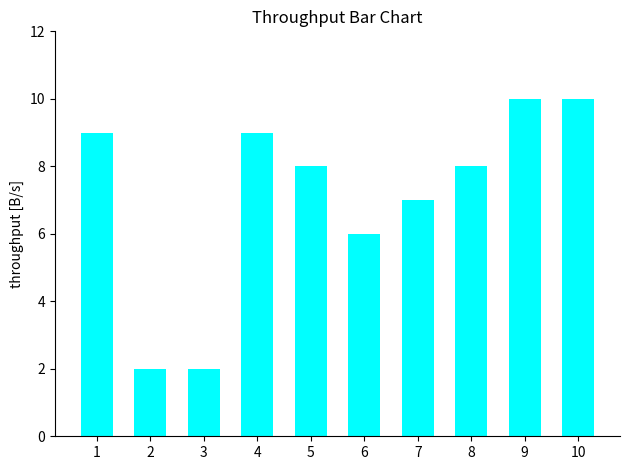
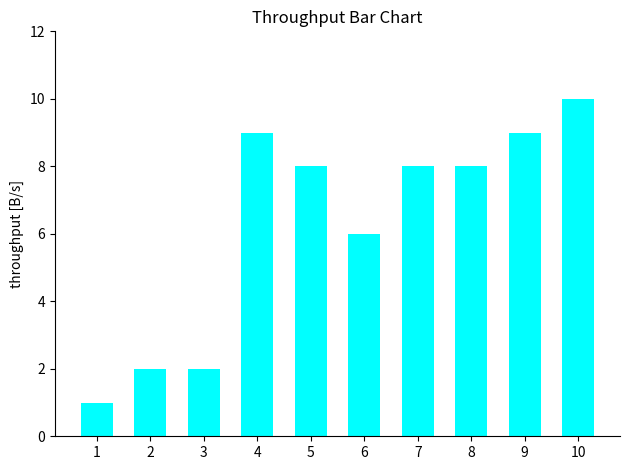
  {
-   "1": 9,
+   "1": 1,
    "2": 2,
    "3": 2,
    "4": 9,
    "5": 8,
    "6": 6,
-   "7": 7,
+   "7": 8,
    "8": 8,
-   "9": 10,
+   "9": 9,
    "10": 10
  }
